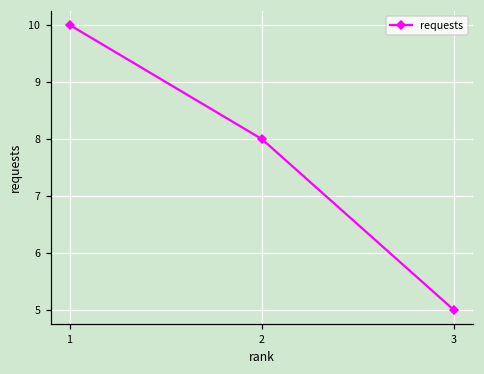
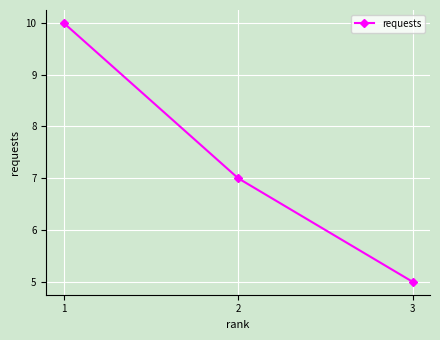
  {
    "1": 10,
-   "2": 8,
+   "2": 7,
    "3": 5
  }
